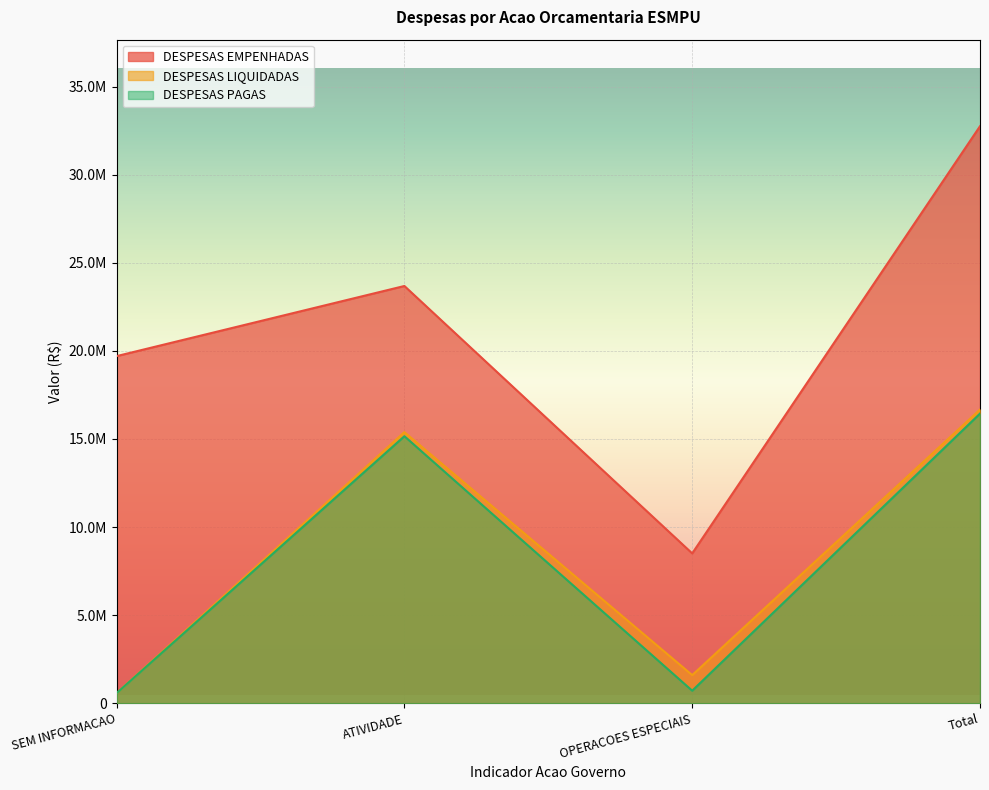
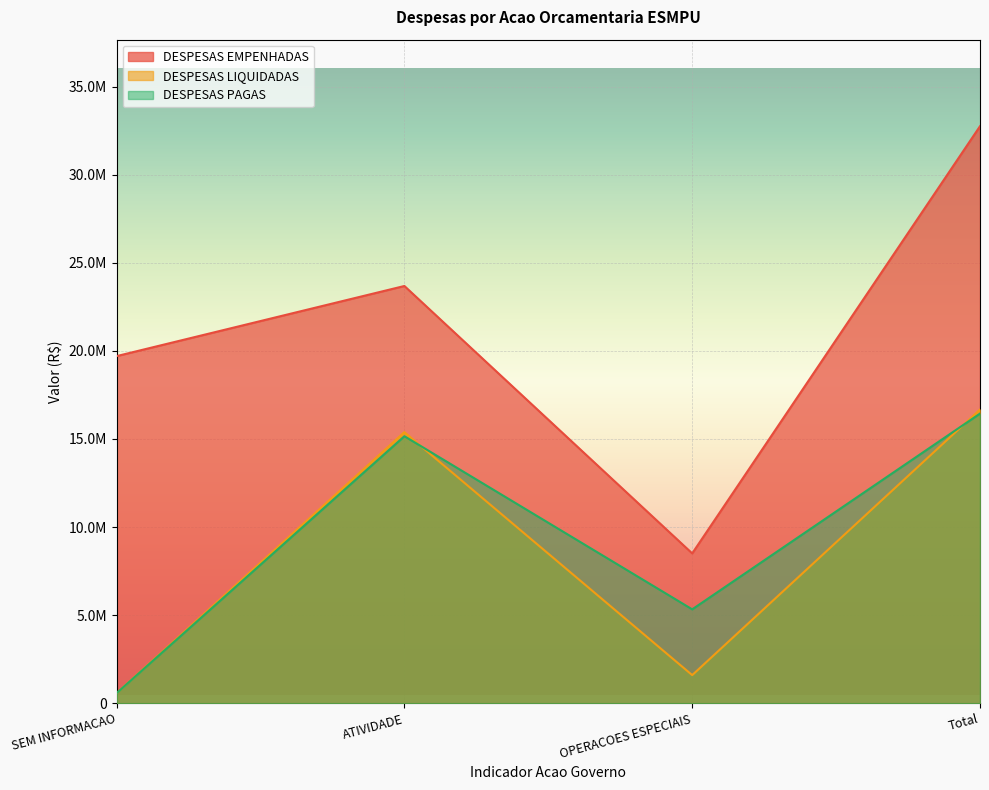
  {
    "DESPESAS EMPENHADAS": {
      "SEM INFORMACAO": 19700000,
      "ATIVIDADE": 23700000,
      "OPERACOES ESPECIAIS": 8500000,
      "Total": 32800000
    },
    "DESPESAS LIQUIDADAS": {
      "ATIVIDADE": 15400000,
      "OPERACOES ESPECIAIS": 1600000,
      "Total": 16700000
    },
    "DESPESAS PAGAS": {
      "ATIVIDADE": 15200000,
-     "OPERACOES ESPECIAIS": 700000,
+     "OPERACOES ESPECIAIS": 5300000,
      "Total": 16400000
    }
  }
